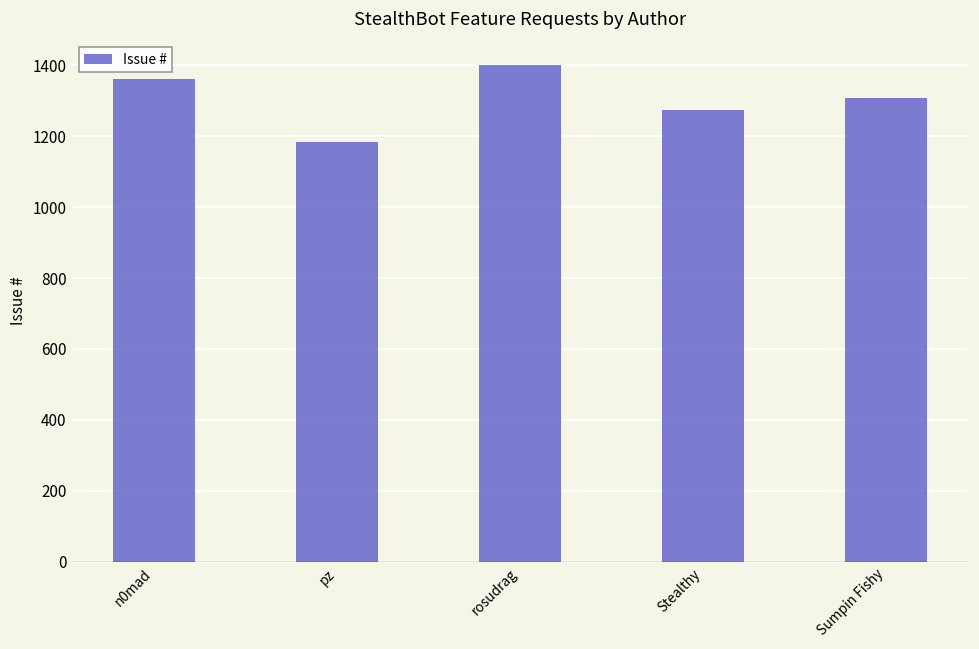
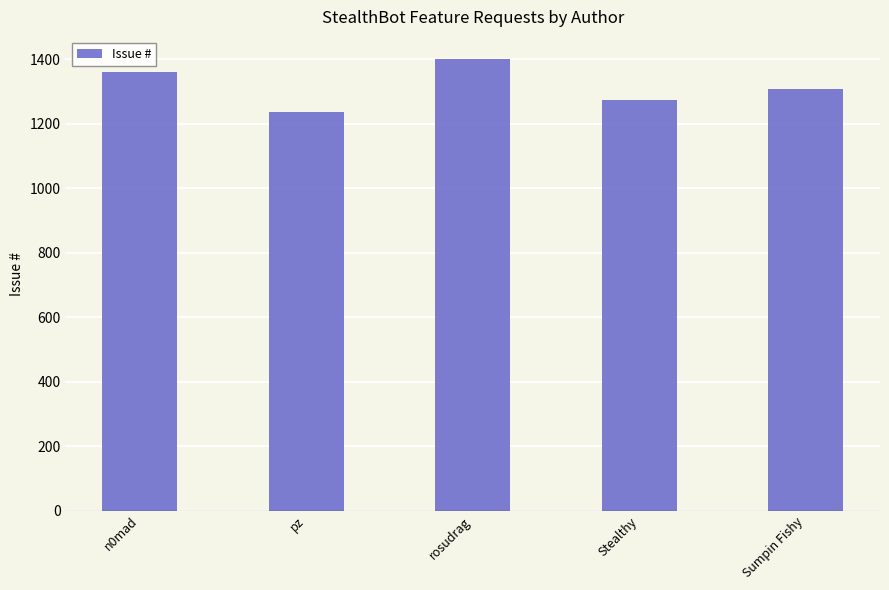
  {
    "n0mad": 1360,
-   "pz": 1190,
+   "pz": 1240,
    "rosudrag": 1400,
    "Stealthy": 1280,
    "Sumpin Fishy": 1310
  }
